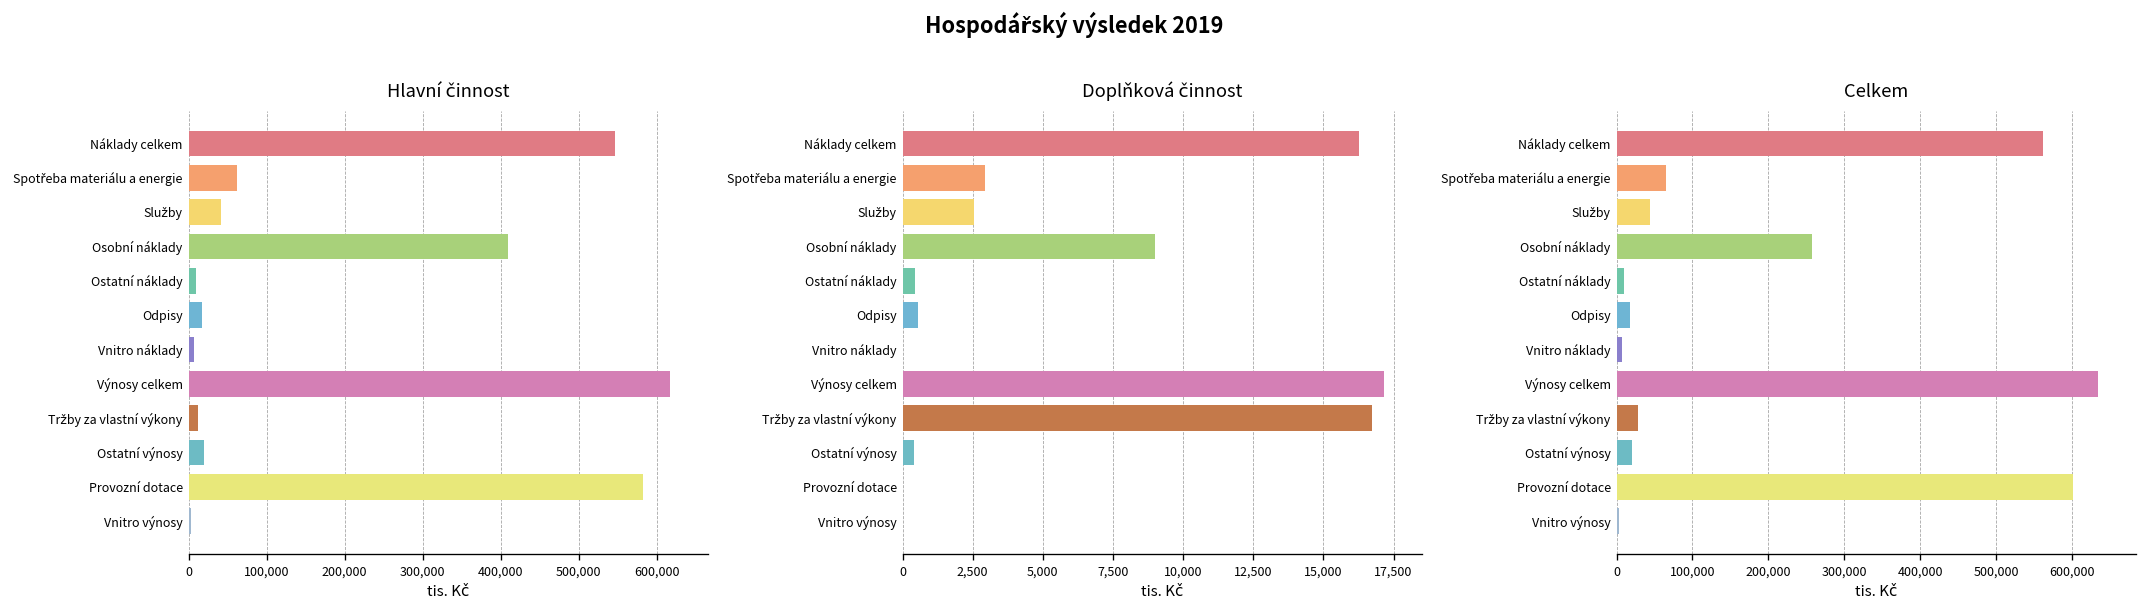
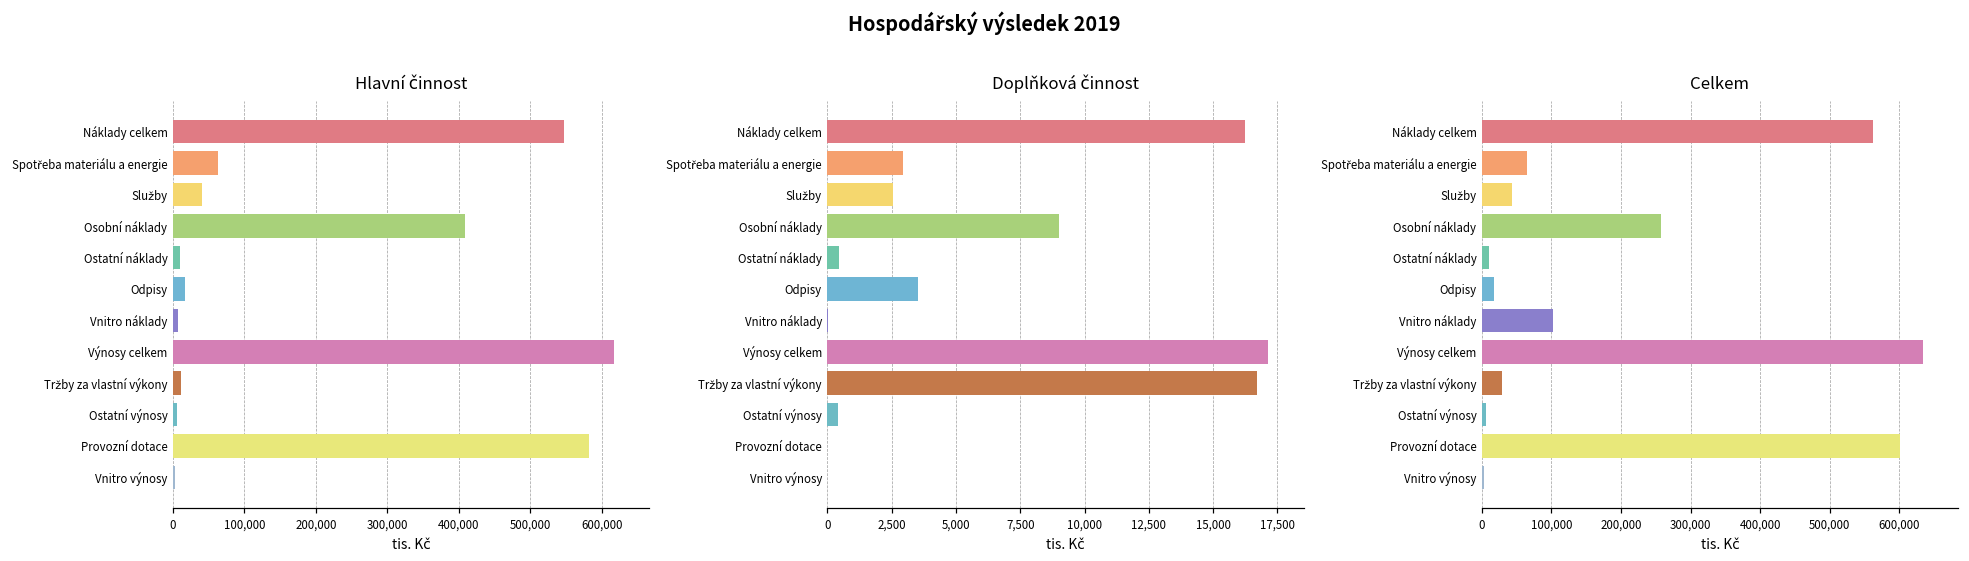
  {
    "Hlavní činnost": {
      "Náklady celkem": "550,000",
      "Spotřeba materiálu a energie": "60,000",
      "Služby": "40,000",
      "Osobní náklady": "410,000",
      "Ostatní náklady": "10,000",
      "Odpisy": "20,000",
      "Vnitro náklady": "10,000",
      "Výnosy celkem": "620,000",
      "Tržby za vlastní výkony": "10,000",
-     "Ostatní výnosy": "20,000",
+     "Ostatní výnosy": "10,000",
      "Provozní dotace": "580,000"
    },
    "Doplňková činnost": {
      "Náklady celkem": "16,300",
      "Spotřeba materiálu a energie": "2,900",
      "Služby": "2,500",
      "Osobní náklady": "9,000",
      "Ostatní náklady": "400",
-     "Odpisy": "600",
+     "Odpisy": "3,500",
      "Výnosy celkem": "17,100",
      "Tržby za vlastní výkony": "16,700",
      "Ostatní výnosy": "400",
      "Provozní dotace": "0",
      "Vnitro výnosy": "0"
    },
    "Celkem": {
      "Náklady celkem": "560,000",
      "Spotřeba materiálu a energie": "70,000",
      "Služby": "40,000",
      "Osobní náklady": "260,000",
      "Ostatní náklady": "10,000",
      "Odpisy": "20,000",
-     "Vnitro náklady": "10,000",
+     "Vnitro náklady": "100,000",
      "Výnosy celkem": "630,000",
      "Tržby za vlastní výkony": "30,000",
-     "Ostatní výnosy": "20,000",
+     "Ostatní výnosy": "10,000",
      "Provozní dotace": "600,000"
    }
  }
